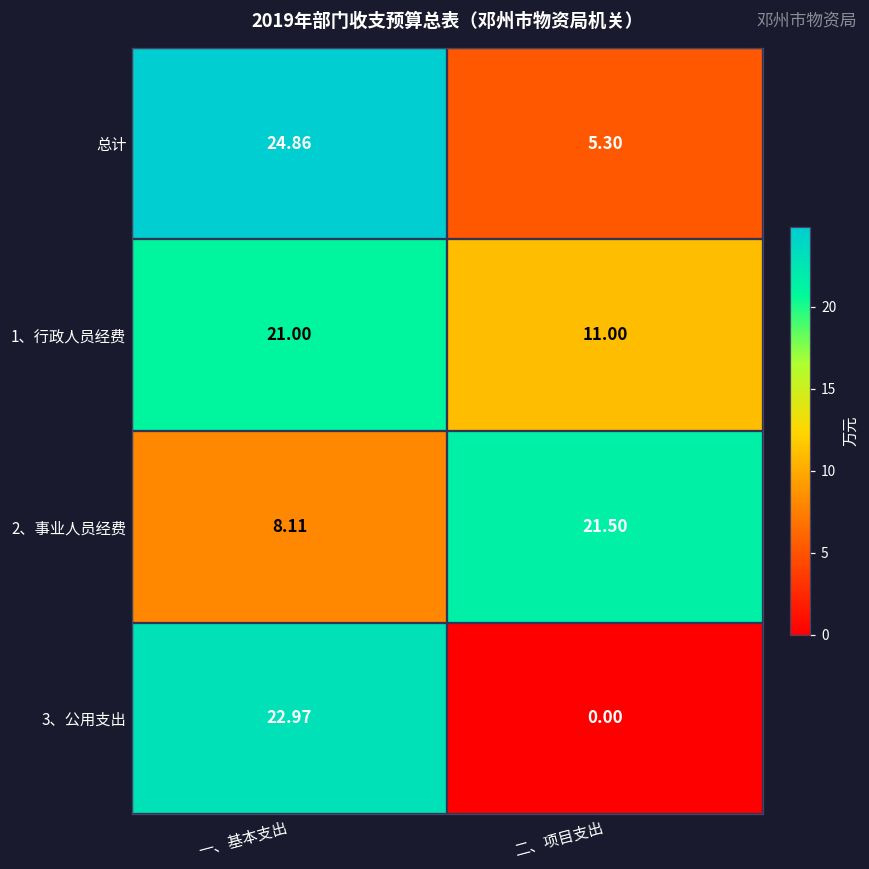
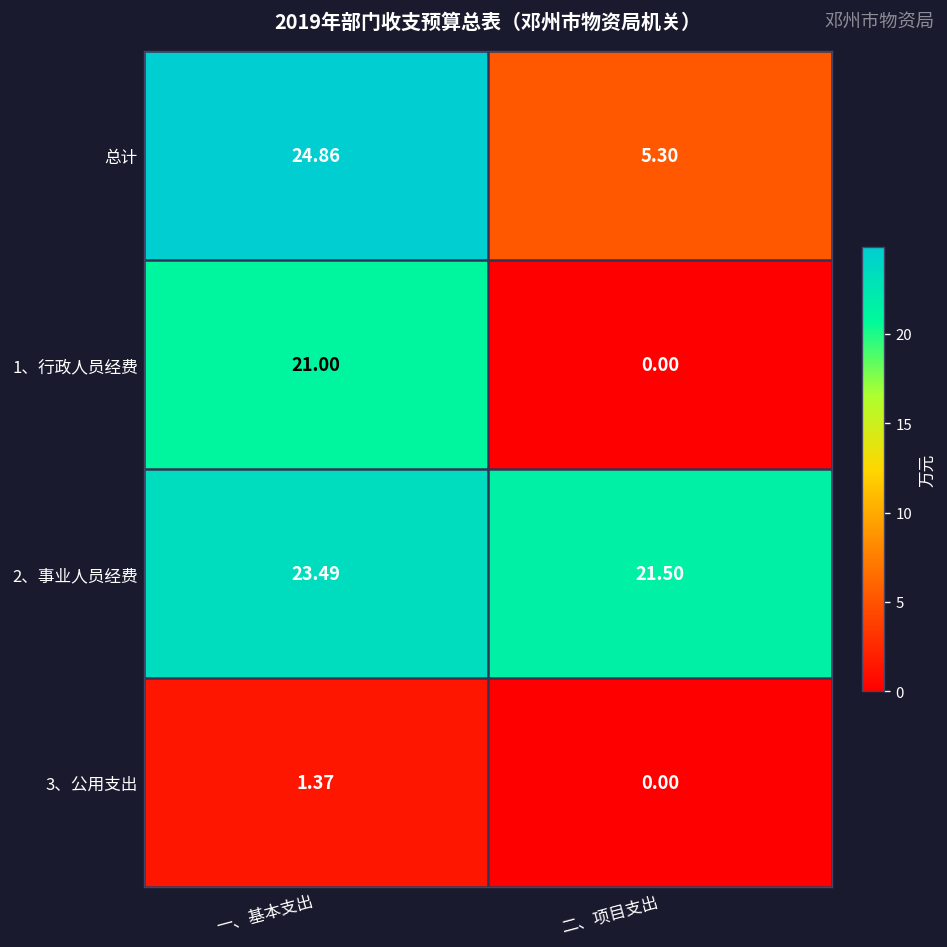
  {
    "总计": {
      "一、基本支出": 24.86,
      "二、项目支出": 5.30
    },
    "1、行政人员经费": {
      "一、基本支出": 21.00,
-     "二、项目支出": 11.00
+     "二、项目支出": 0.00
    },
    "2、事业人员经费": {
-     "一、基本支出": 8.11,
+     "一、基本支出": 23.49,
      "二、项目支出": 21.50
    },
    "3、公用支出": {
-     "一、基本支出": 22.97,
+     "一、基本支出": 1.37,
      "二、项目支出": 0.00
    }
  }
